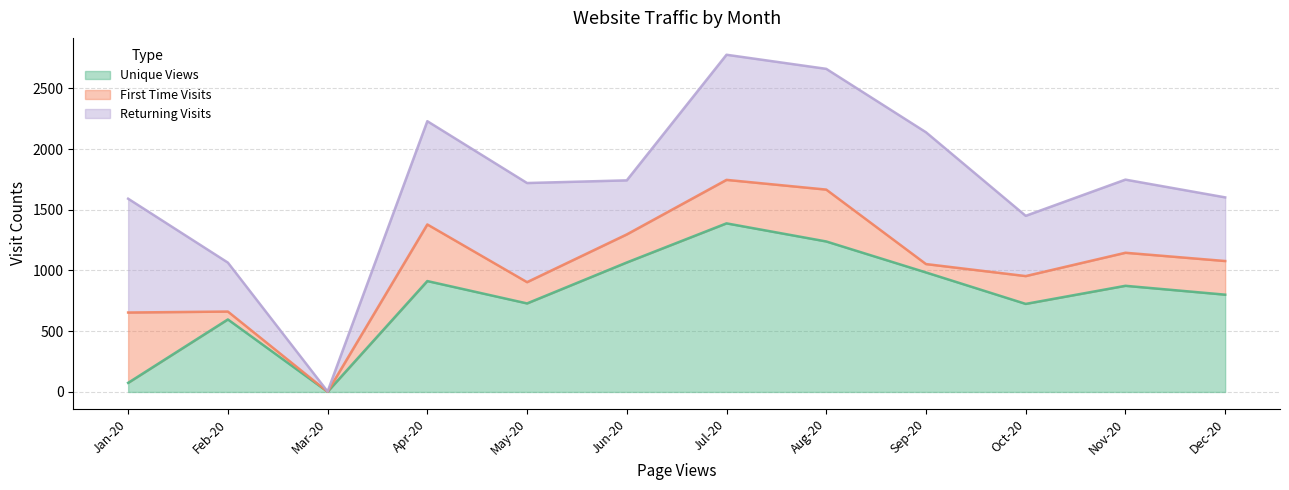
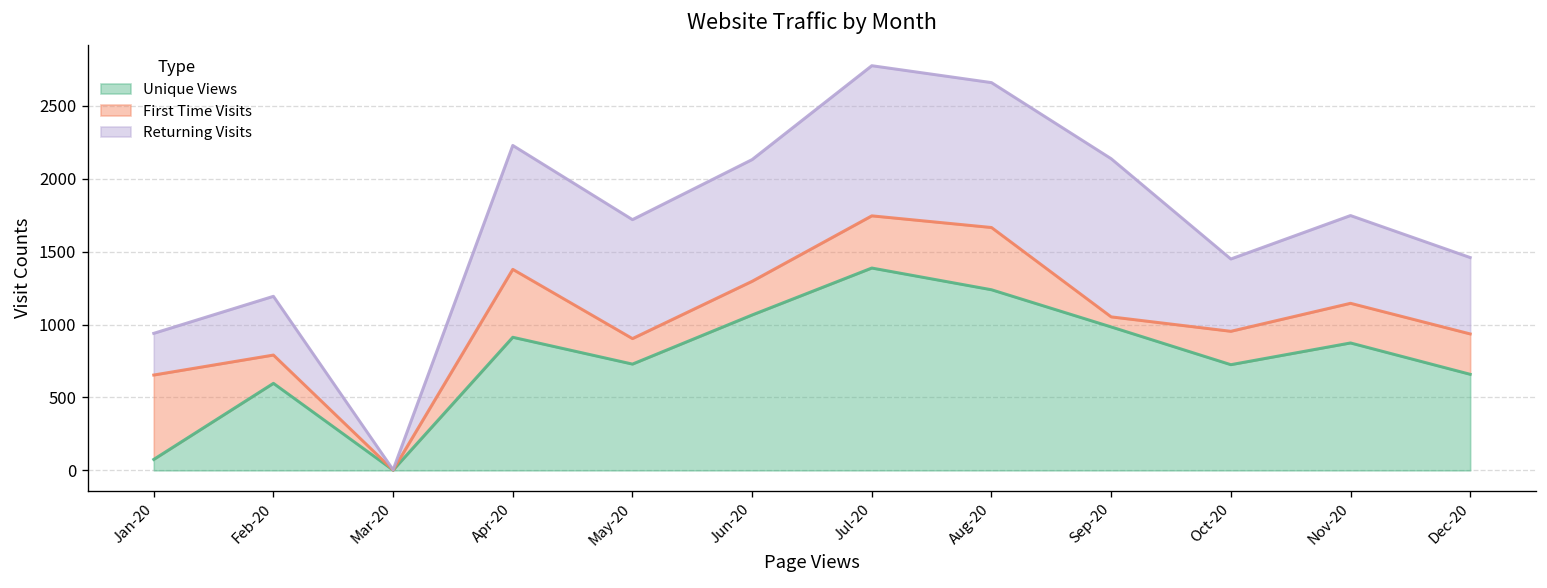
  {
    "Unique Views": {
      "Jan-20": 80,
      "Feb-20": 600,
      "Apr-20": 910,
      "May-20": 730,
      "Jun-20": 1070,
      "Jul-20": 1390,
      "Aug-20": 1240,
      "Sep-20": 980,
      "Oct-20": 730,
      "Nov-20": 870,
-     "Dec-20": 800
+     "Dec-20": 660
    },
    "First Time Visits": {
      "Jan-20": 580,
-     "Feb-20": 70,
+     "Feb-20": 190,
      "Apr-20": 470,
      "May-20": 180,
      "Jun-20": 230,
      "Jul-20": 360,
      "Aug-20": 430,
      "Sep-20": 70,
      "Oct-20": 230,
      "Nov-20": 270,
      "Dec-20": 280
    },
    "Returning Visits": {
-     "Jan-20": 940,
+     "Jan-20": 290,
      "Feb-20": 400,
      "Apr-20": 850,
      "May-20": 820,
-     "Jun-20": 450,
+     "Jun-20": 840,
      "Jul-20": 1030,
      "Aug-20": 990,
      "Sep-20": 1090,
      "Oct-20": 500,
      "Nov-20": 600,
      "Dec-20": 520
    }
  }
